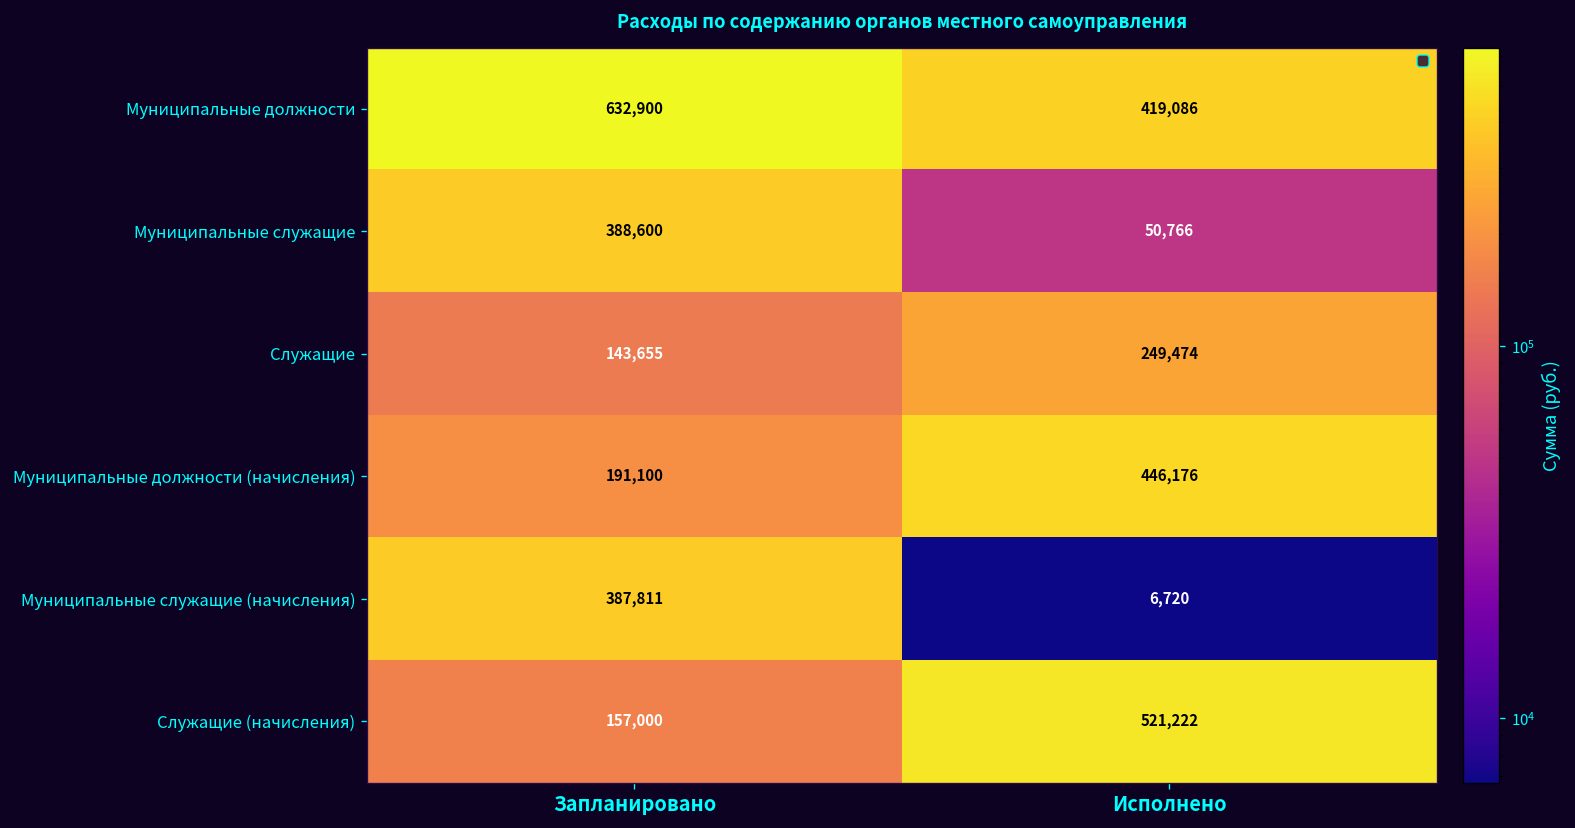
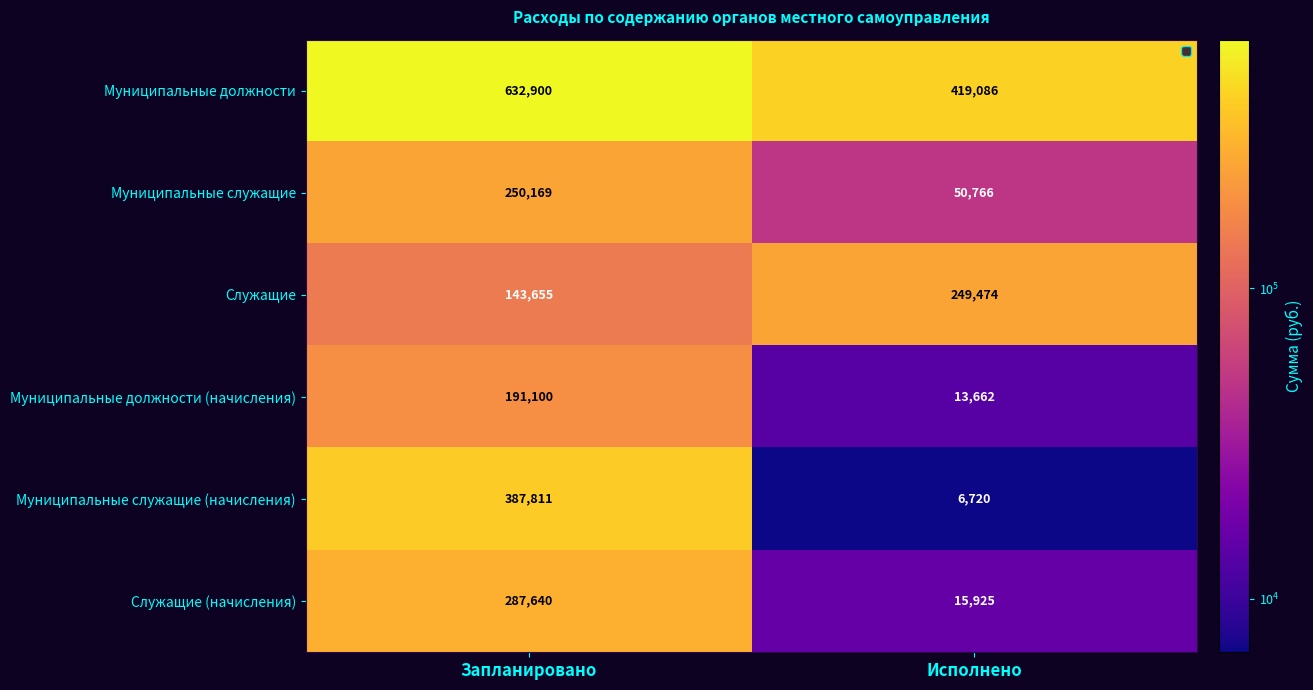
  {
    "Муниципальные должности": {
      "Запланировано": "632,900",
      "Исполнено": "419,086"
    },
    "Муниципальные служащие": {
-     "Запланировано": "388,600",
+     "Запланировано": "250,169",
      "Исполнено": "50,766"
    },
    "Служащие": {
      "Запланировано": "143,655",
      "Исполнено": "249,474"
    },
    "Муниципальные должности (начисления)": {
      "Запланировано": "191,100",
-     "Исполнено": "446,176"
+     "Исполнено": "13,662"
    },
    "Муниципальные служащие (начисления)": {
      "Запланировано": "387,811",
      "Исполнено": "6,720"
    },
    "Служащие (начисления)": {
-     "Запланировано": "157,000",
-     "Исполнено": "521,222"
+     "Запланировано": "287,640",
+     "Исполнено": "15,925"
    }
  }
